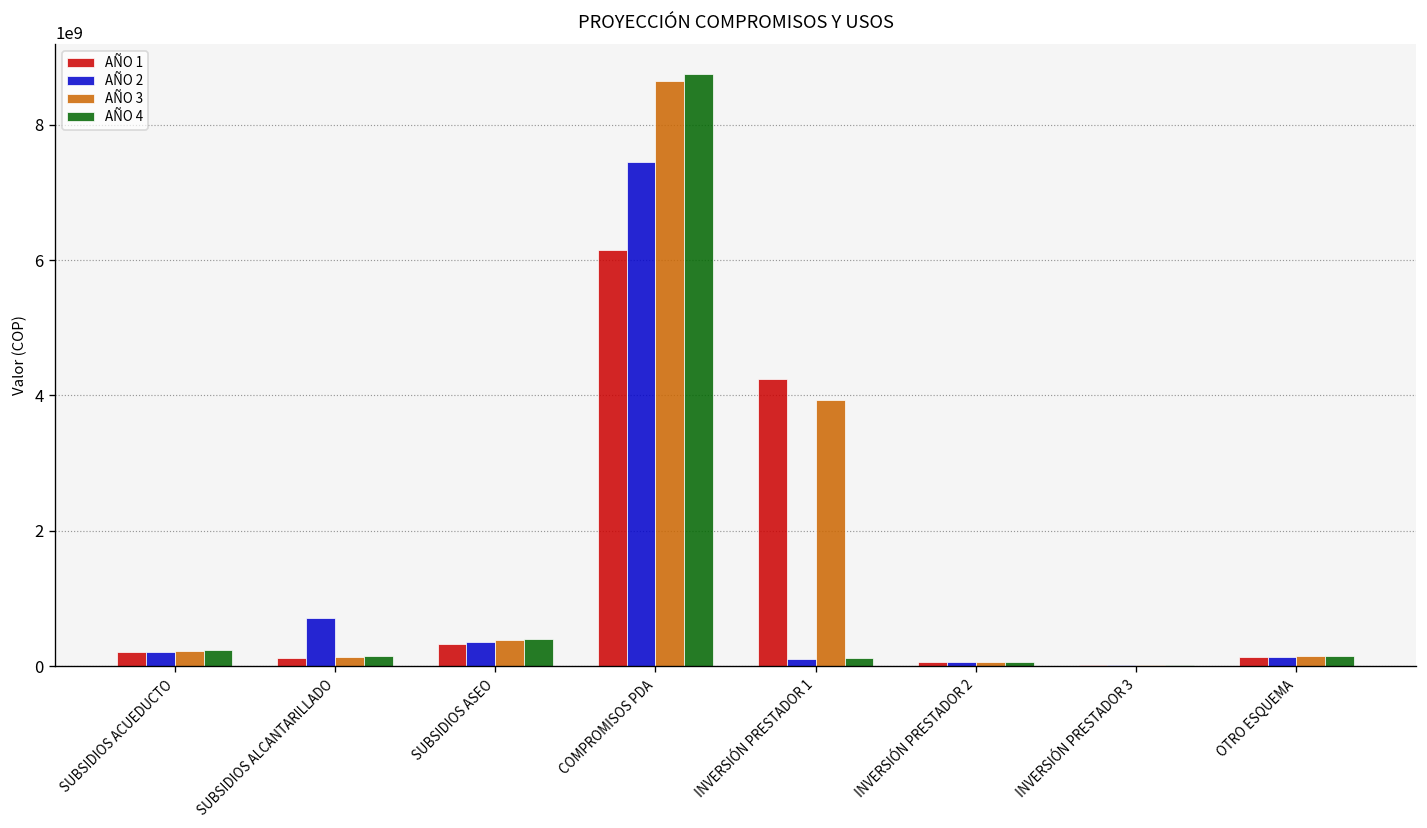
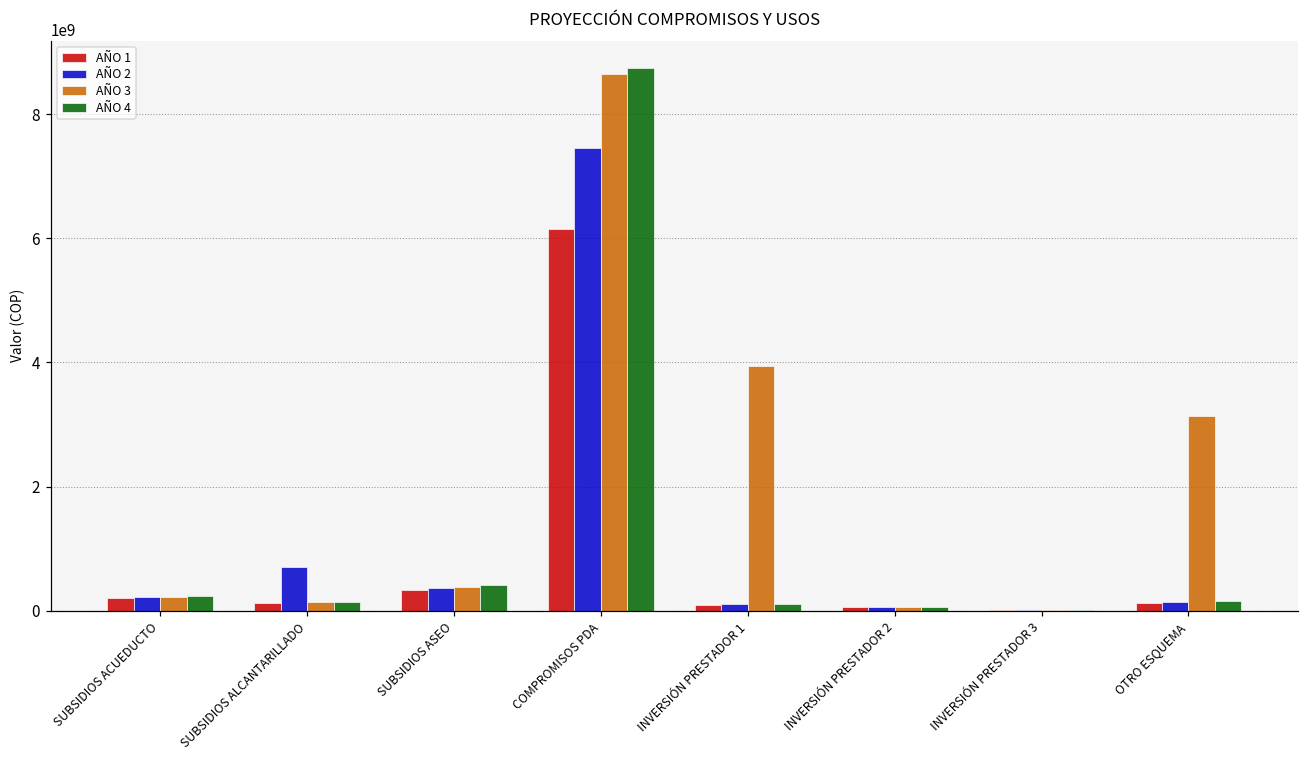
  {
    "AÑO 1": {
      "SUBSIDIOS ACUEDUCTO": 200000000,
      "SUBSIDIOS ALCANTARILLADO": 100000000,
      "SUBSIDIOS ASEO": 300000000,
      "COMPROMISOS PDA": 6200000000,
-     "INVERSIÓN PRESTADOR 1": 4200000000,
+     "INVERSIÓN PRESTADOR 1": 100000000,
      "INVERSIÓN PRESTADOR 2": 100000000,
      "OTRO ESQUEMA": 100000000
    },
    "AÑO 2": {
      "SUBSIDIOS ACUEDUCTO": 200000000,
      "SUBSIDIOS ALCANTARILLADO": 700000000,
      "SUBSIDIOS ASEO": 400000000,
      "COMPROMISOS PDA": 7500000000,
      "INVERSIÓN PRESTADOR 1": 100000000,
      "INVERSIÓN PRESTADOR 2": 100000000,
      "OTRO ESQUEMA": 100000000
    },
    "AÑO 3": {
      "SUBSIDIOS ACUEDUCTO": 200000000,
      "SUBSIDIOS ALCANTARILLADO": 100000000,
      "SUBSIDIOS ASEO": 400000000,
      "COMPROMISOS PDA": 8700000000,
      "INVERSIÓN PRESTADOR 1": 3900000000,
      "INVERSIÓN PRESTADOR 2": 100000000,
-     "OTRO ESQUEMA": 100000000
+     "OTRO ESQUEMA": 3100000000
    },
    "AÑO 4": {
      "SUBSIDIOS ACUEDUCTO": 200000000,
      "SUBSIDIOS ALCANTARILLADO": 100000000,
      "SUBSIDIOS ASEO": 400000000,
      "COMPROMISOS PDA": 8800000000,
      "INVERSIÓN PRESTADOR 1": 100000000,
      "INVERSIÓN PRESTADOR 2": 100000000,
      "OTRO ESQUEMA": 200000000
    }
  }
